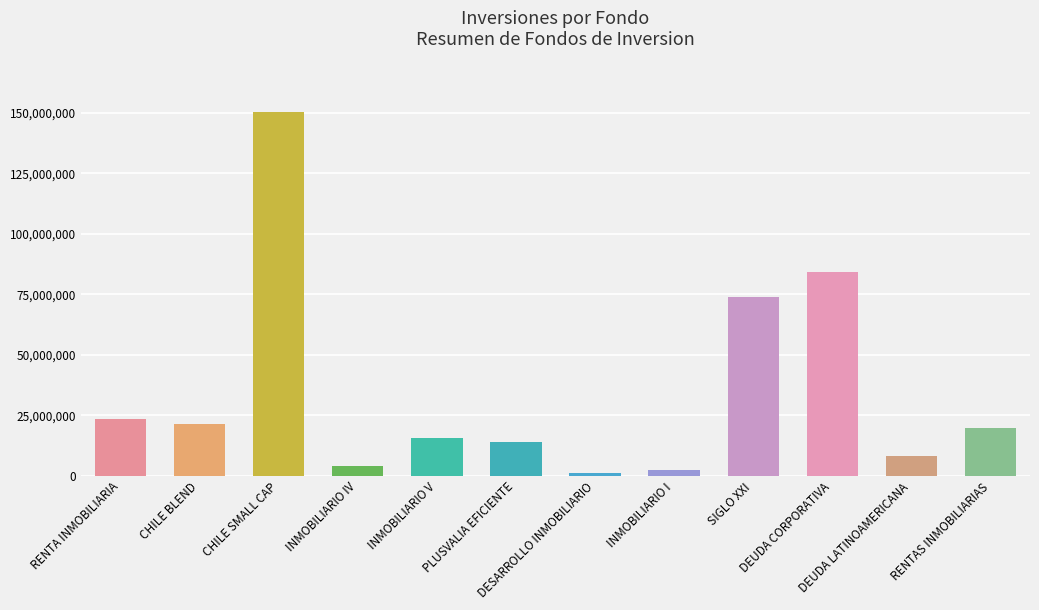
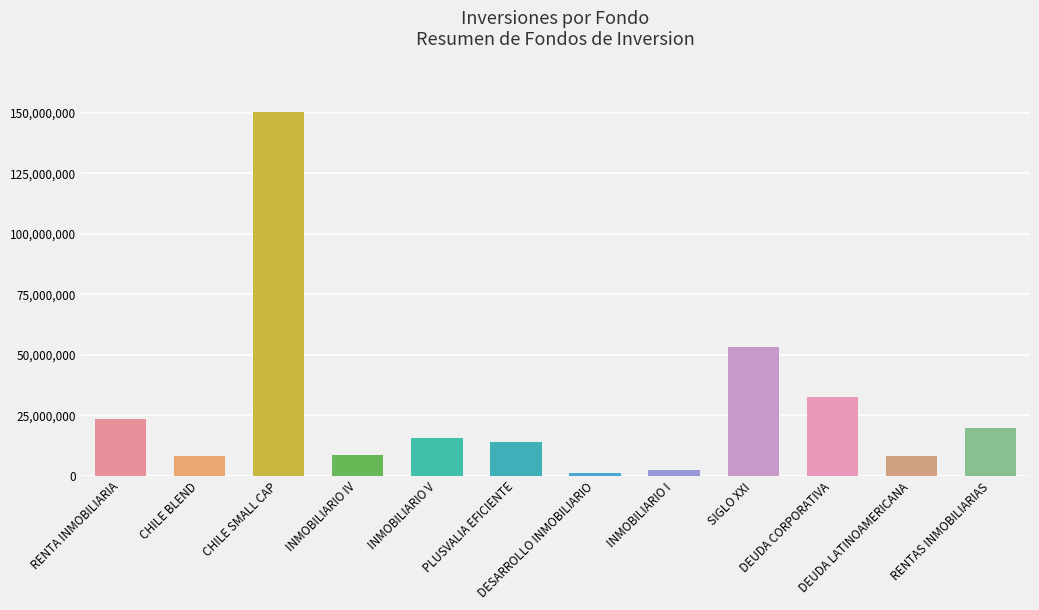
  {
    "RENTA INMOBILIARIA": "23,000,000",
-   "CHILE BLEND": "21,000,000",
+   "CHILE BLEND": "8,000,000",
    "CHILE SMALL CAP": "150,000,000",
-   "INMOBILIARIO IV": "4,000,000",
+   "INMOBILIARIO IV": "8,000,000",
    "INMOBILIARIO V": "15,000,000",
    "PLUSVALIA EFICIENTE": "14,000,000",
    "DESARROLLO INMOBILIARIO": "1,000,000",
    "INMOBILIARIO I": "2,000,000",
-   "SIGLO XXI": "74,000,000",
-   "DEUDA CORPORATIVA": "84,000,000",
+   "SIGLO XXI": "53,000,000",
+   "DEUDA CORPORATIVA": "33,000,000",
    "DEUDA LATINOAMERICANA": "8,000,000",
    "RENTAS INMOBILIARIAS": "20,000,000"
  }
